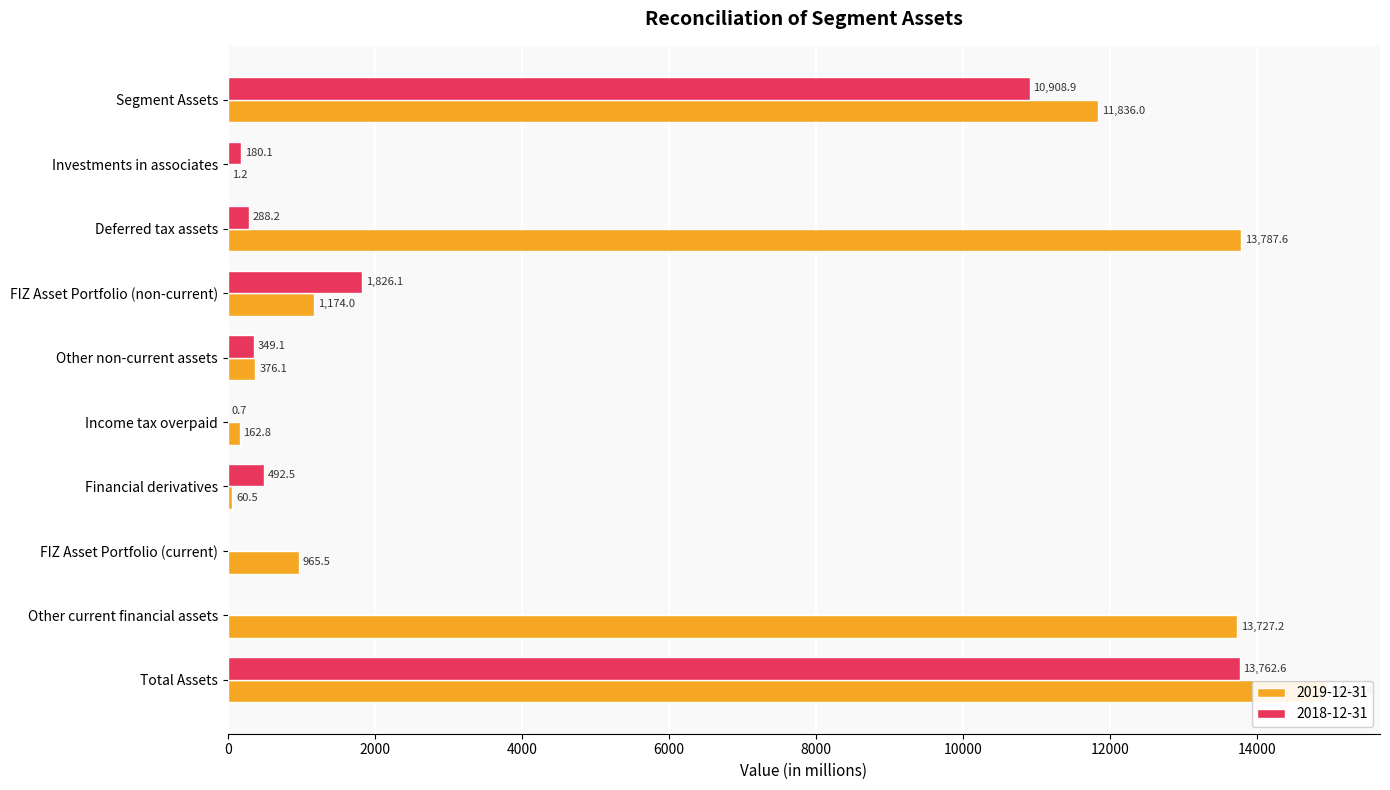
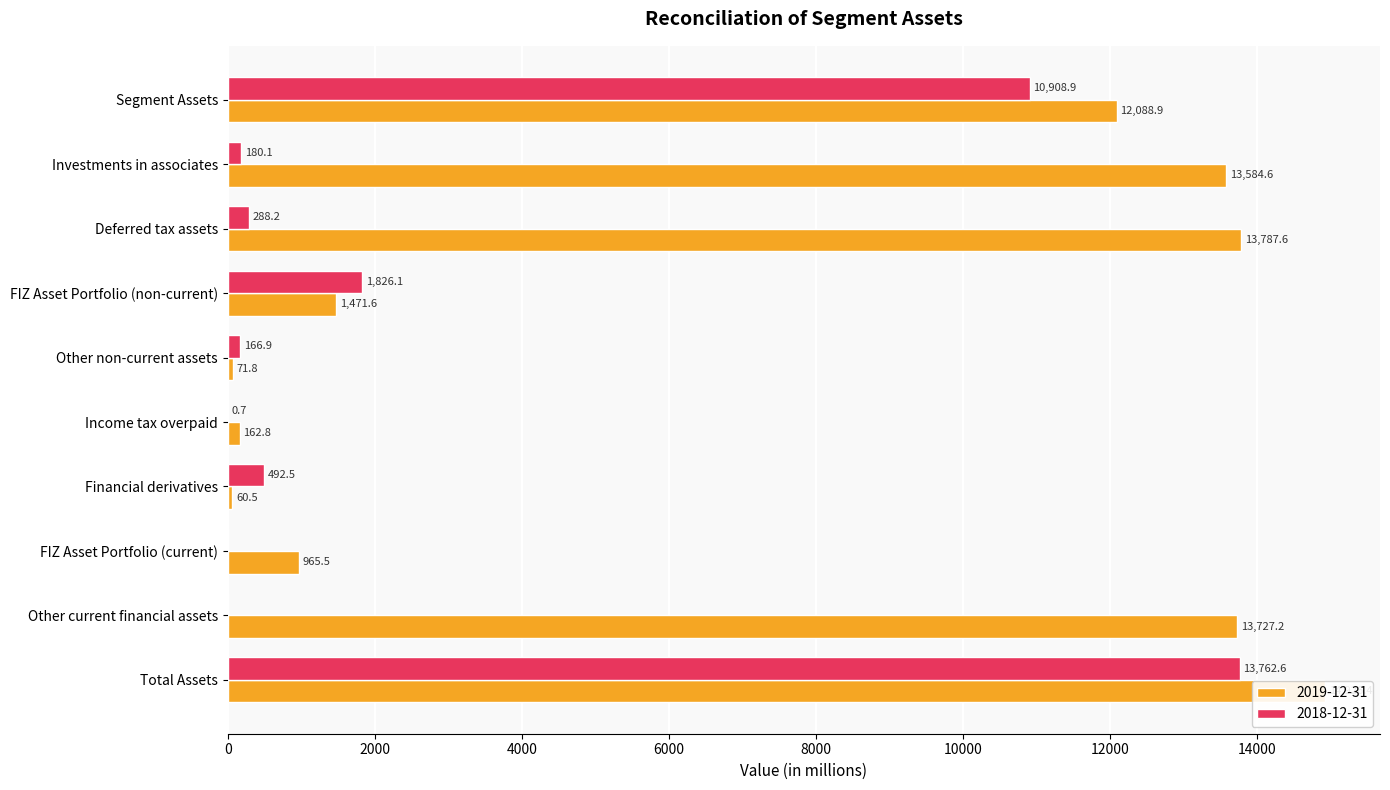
  {
    "2019-12-31": {
-     "Segment Assets": "11,836.0",
-     "Investments in associates": "1.2",
+     "Segment Assets": "12,088.9",
+     "Investments in associates": "13,584.6",
      "Deferred tax assets": "13,787.6",
-     "FIZ Asset Portfolio (non-current)": "1,174.0",
-     "Other non-current assets": "376.1",
+     "FIZ Asset Portfolio (non-current)": "1,471.6",
+     "Other non-current assets": "71.8",
      "Income tax overpaid": "162.8",
      "Financial derivatives": "60.5",
      "FIZ Asset Portfolio (current)": "965.5",
      "Other current financial assets": "13,727.2"
    },
    "2018-12-31": {
      "Segment Assets": "10,908.9",
      "Investments in associates": "180.1",
      "Deferred tax assets": "288.2",
      "FIZ Asset Portfolio (non-current)": "1,826.1",
-     "Other non-current assets": "349.1",
+     "Other non-current assets": "166.9",
      "Income tax overpaid": "0.7",
      "Financial derivatives": "492.5",
      "Total Assets": "13,762.6"
    }
  }
